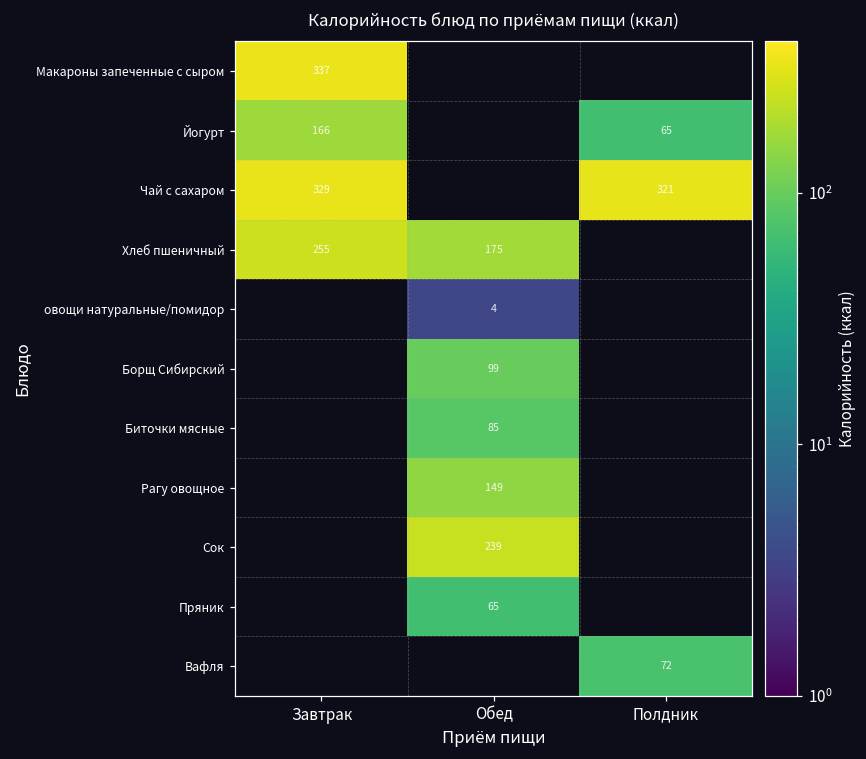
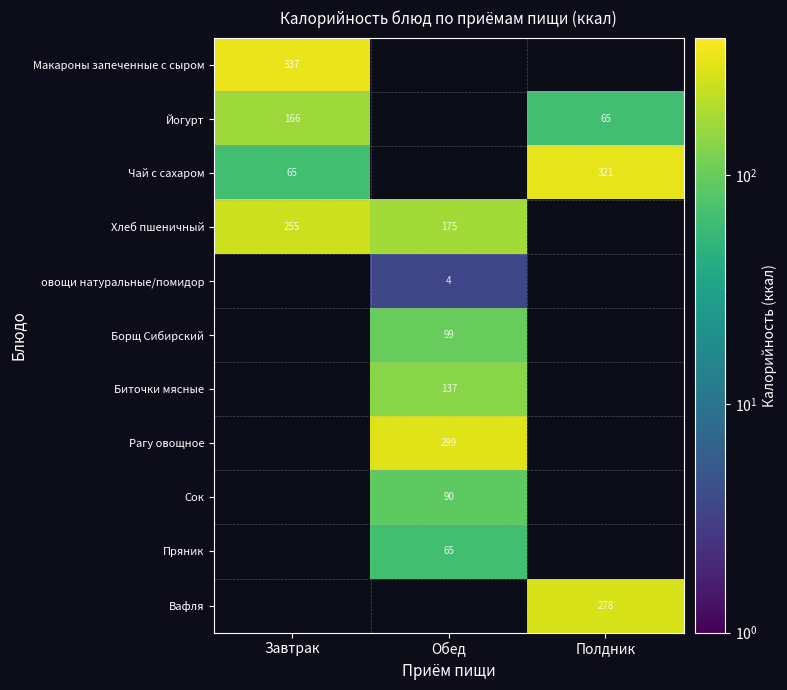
  {
    "Макароны запеченные с сыром": {
      "Завтрак": 337
    },
    "Йогурт": {
      "Завтрак": 166,
      "Полдник": 65
    },
    "Чай с сахаром": {
-     "Завтрак": 329,
+     "Завтрак": 65,
      "Полдник": 321
    },
    "Хлеб пшеничный": {
      "Завтрак": 255,
      "Обед": 175
    },
    "овощи натуральные/помидор": {
      "Обед": 4
    },
    "Борщ Сибирский": {
      "Обед": 99
    },
    "Биточки мясные": {
-     "Обед": 85
+     "Обед": 137
    },
    "Рагу овощное": {
-     "Обед": 149
+     "Обед": 299
    },
    "Сок": {
-     "Обед": 239
+     "Обед": 90
    },
    "Пряник": {
      "Обед": 65
    },
    "Вафля": {
-     "Полдник": 72
+     "Полдник": 278
    }
  }
